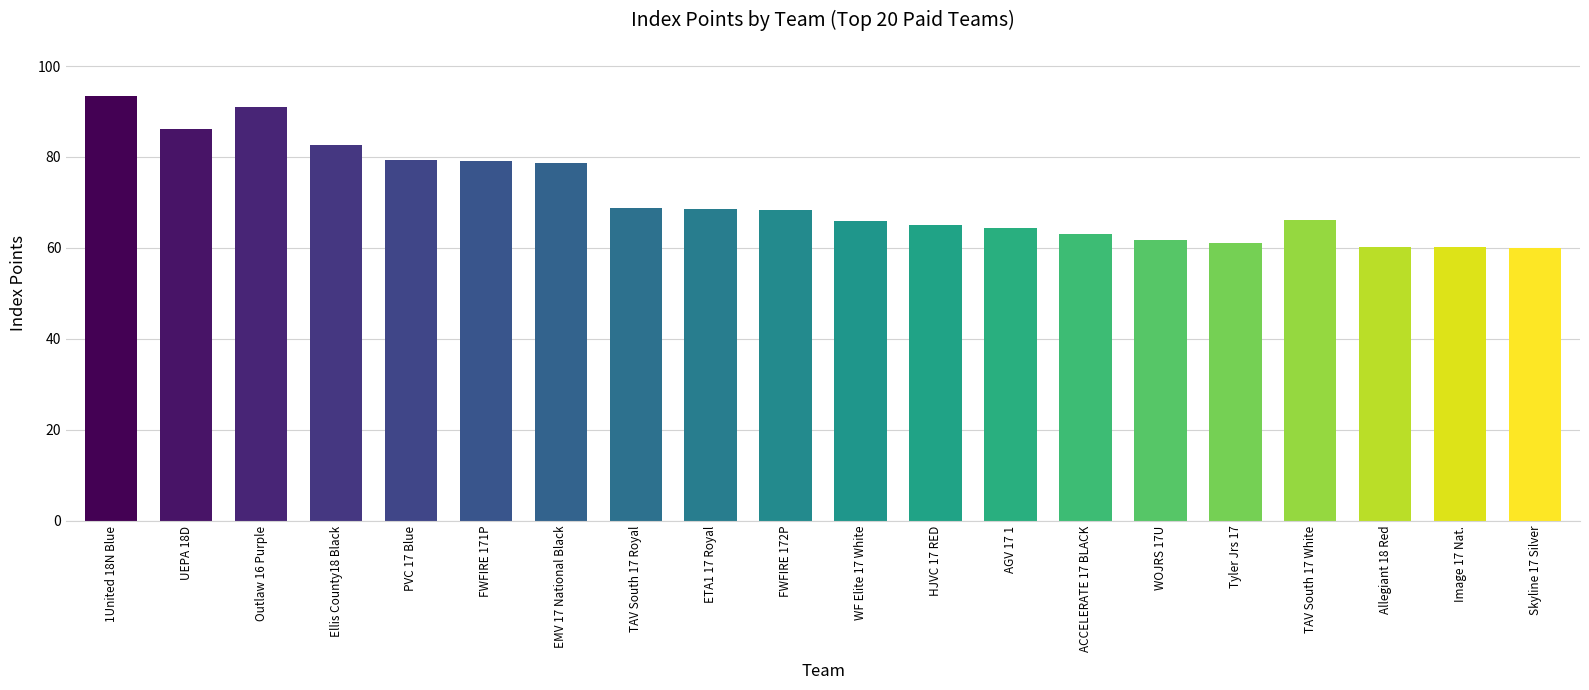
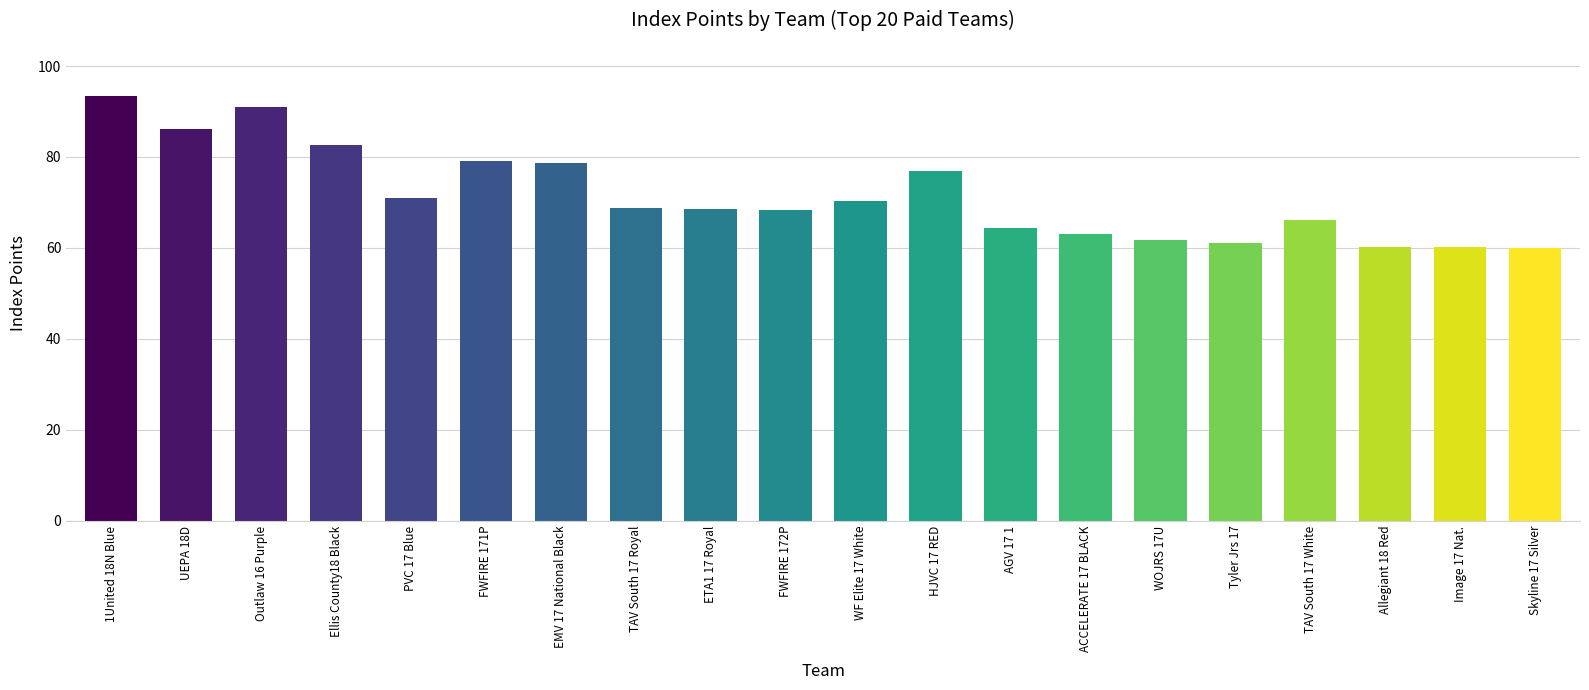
  {
    "1United 18N Blue": 93,
    "UEPA 18D": 86,
    "Outlaw 16 Purple": 91,
    "Ellis County18 Black": 83,
-   "PVC 17 Blue": 79,
+   "PVC 17 Blue": 71,
    "FWFIRE 171P": 79,
    "EMV 17 National Black": 79,
    "TAV South 17 Royal": 69,
    "ETA1 17 Royal": 69,
    "FWFIRE 172P": 68,
-   "WF Elite 17 White": 66,
-   "HJVC 17 RED": 65,
+   "WF Elite 17 White": 70,
+   "HJVC 17 RED": 77,
    "AGV 17 1": 64,
    "ACCELERATE 17 BLACK": 63,
    "WOJRS 17U": 62,
    "Tyler Jrs 17": 61,
    "TAV South 17 White": 66,
    "Allegiant 18 Red": 60,
    "Image 17 Nat.": 60,
    "Skyline 17 Silver": 60
  }
